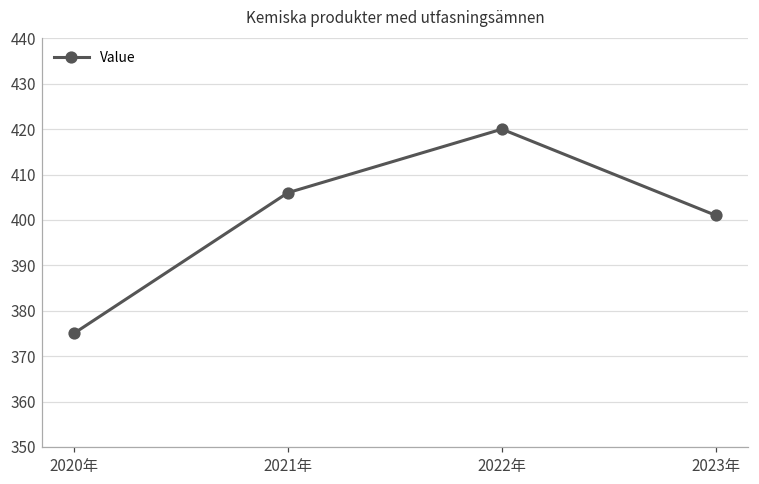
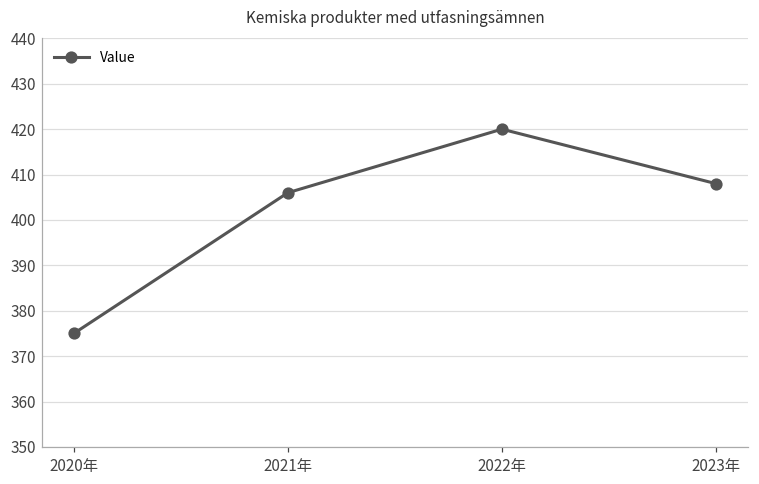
  {
    "2020年": 375,
    "2021年": 406,
    "2022年": 420,
-   "2023年": 401
+   "2023年": 408
  }
